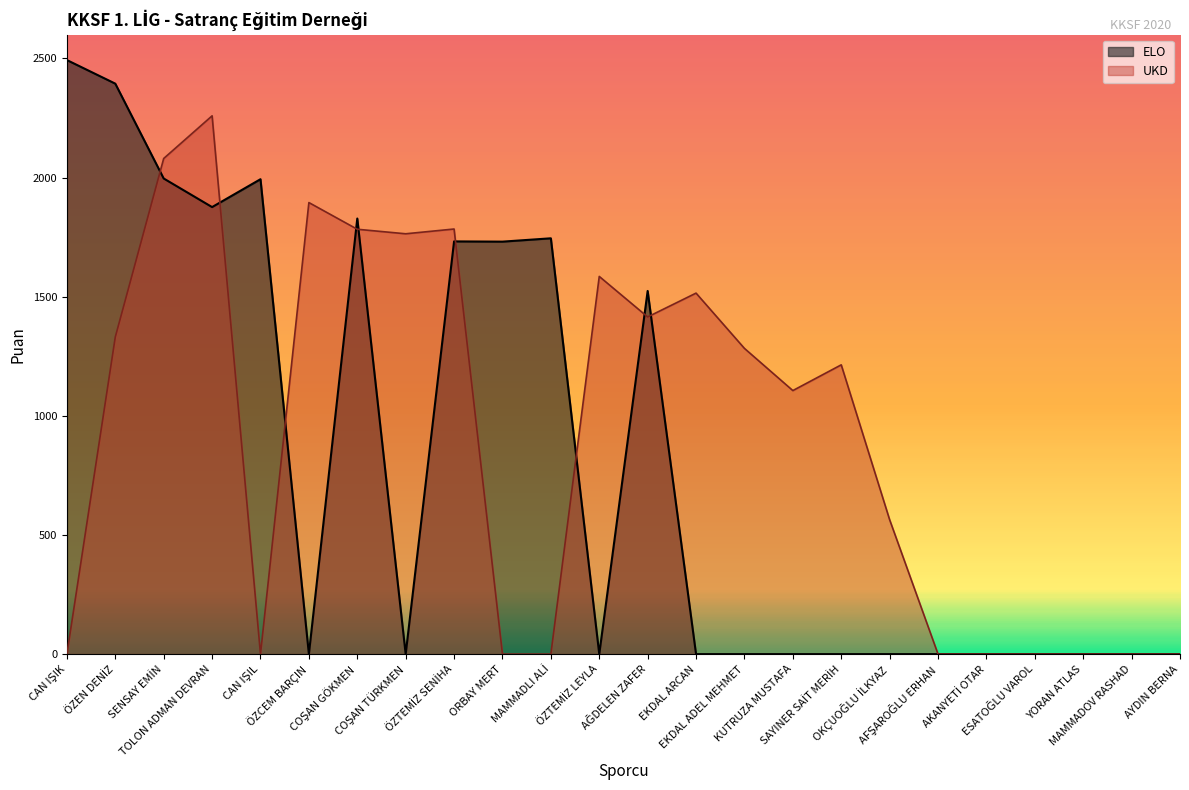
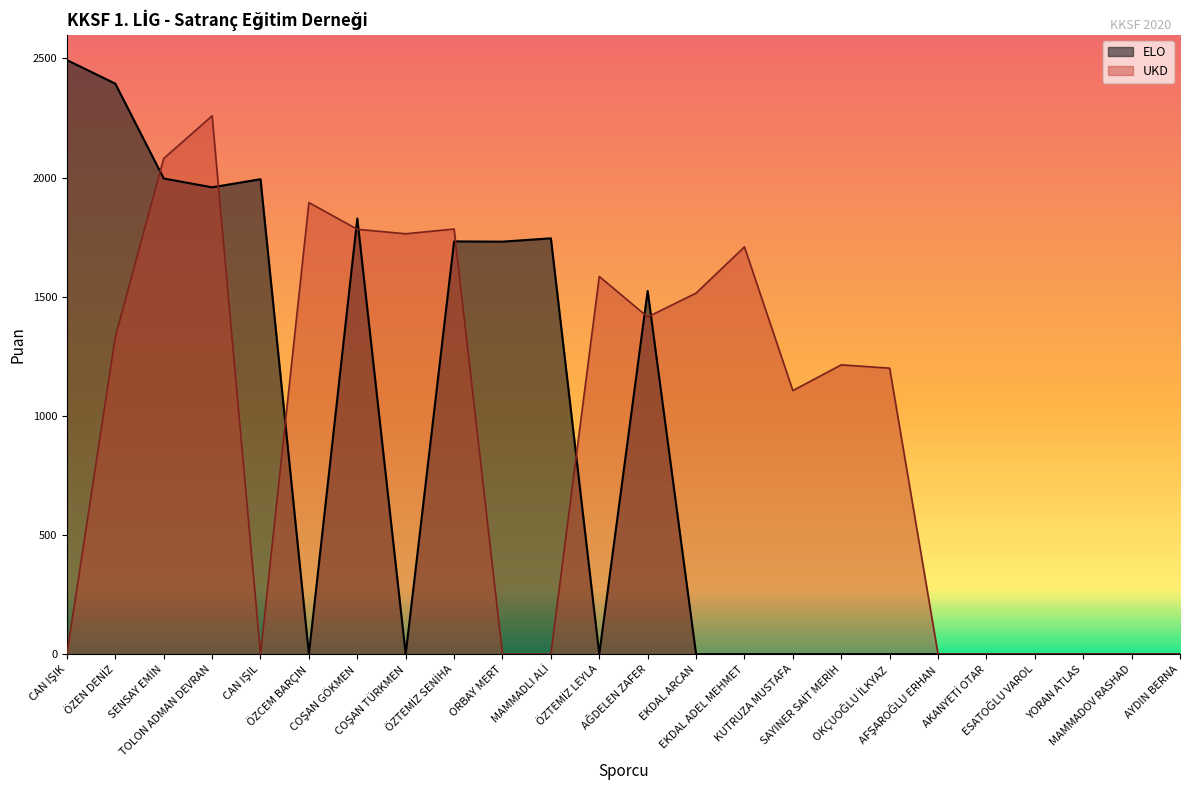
  {
    "ELO": {
      "CAN IŞIK": 2490,
      "ÖZEN DENİZ": 2390,
      "SENSAY EMİN": 2000,
-     "TOLON ADMAN DEVRAN": 1880,
+     "TOLON ADMAN DEVRAN": 1960,
      "CAN IŞIL": 1990,
      "ÖZCEM BARÇIN": 0,
      "COŞAN GÖKMEN": 1830,
      "COŞAN TÜRKMEN": 0,
      "ÖZTEMİZ SENİHA": 1730,
      "ORBAY MERT": 1730,
      "MAMMADLI ALİ": 1750,
      "ÖZTEMİZ LEYLA": 0,
      "AĞDELEN ZAFER": 1520,
      "EKDAL ARCAN": 0,
      "EKDAL ADEL MEHMET": 0,
      "KUTRUZA MUSTAFA": 0,
      "SAYINER SAİT MERİH": 0,
      "OKÇUOĞLU İLKYAZ": 0
    },
    "UKD": {
      "CAN IŞIK": 0,
      "ÖZEN DENİZ": 1330,
      "SENSAY EMİN": 2080,
      "TOLON ADMAN DEVRAN": 2260,
      "CAN IŞIL": 0,
      "ÖZCEM BARÇIN": 1900,
      "COŞAN GÖKMEN": 1780,
      "COŞAN TÜRKMEN": 1760,
      "ÖZTEMİZ SENİHA": 1780,
      "ORBAY MERT": 0,
      "MAMMADLI ALİ": 0,
      "ÖZTEMİZ LEYLA": 1590,
      "AĞDELEN ZAFER": 1420,
      "EKDAL ARCAN": 1520,
-     "EKDAL ADEL MEHMET": 1280,
+     "EKDAL ADEL MEHMET": 1710,
      "KUTRUZA MUSTAFA": 1110,
      "SAYINER SAİT MERİH": 1210,
-     "OKÇUOĞLU İLKYAZ": 560
+     "OKÇUOĞLU İLKYAZ": 1200
    }
  }
